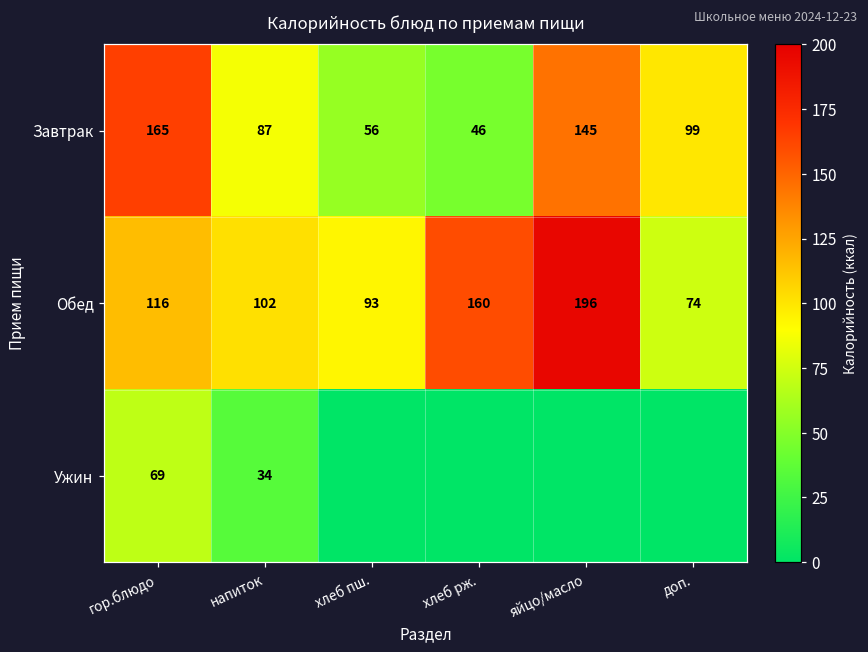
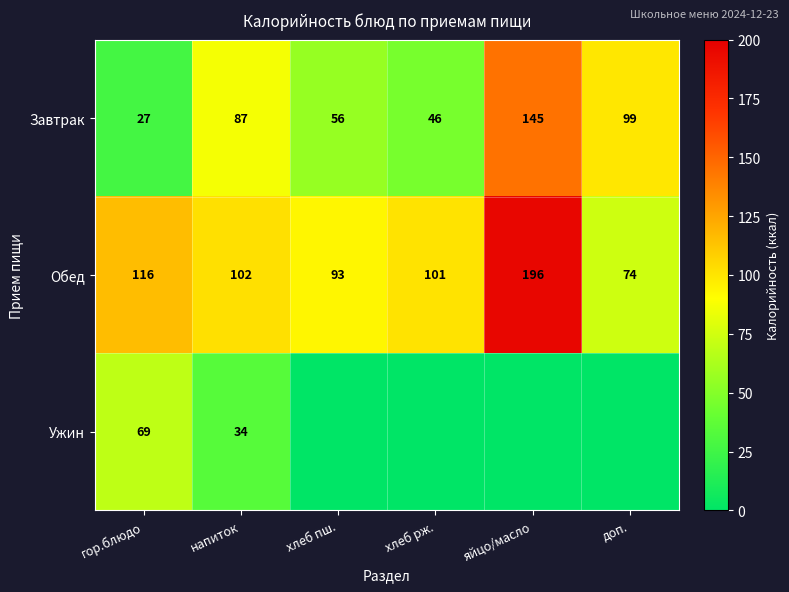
  {
    "Завтрак": {
-     "гор.блюдо": 165,
+     "гор.блюдо": 27,
      "напиток": 87,
      "хлеб пш.": 56,
      "хлеб рж.": 46,
      "яйцо/масло": 145,
      "доп.": 99
    },
    "Обед": {
      "гор.блюдо": 116,
      "напиток": 102,
      "хлеб пш.": 93,
-     "хлеб рж.": 160,
+     "хлеб рж.": 101,
      "яйцо/масло": 196,
      "доп.": 74
    },
    "Ужин": {
      "гор.блюдо": 69,
      "напиток": 34
    }
  }
